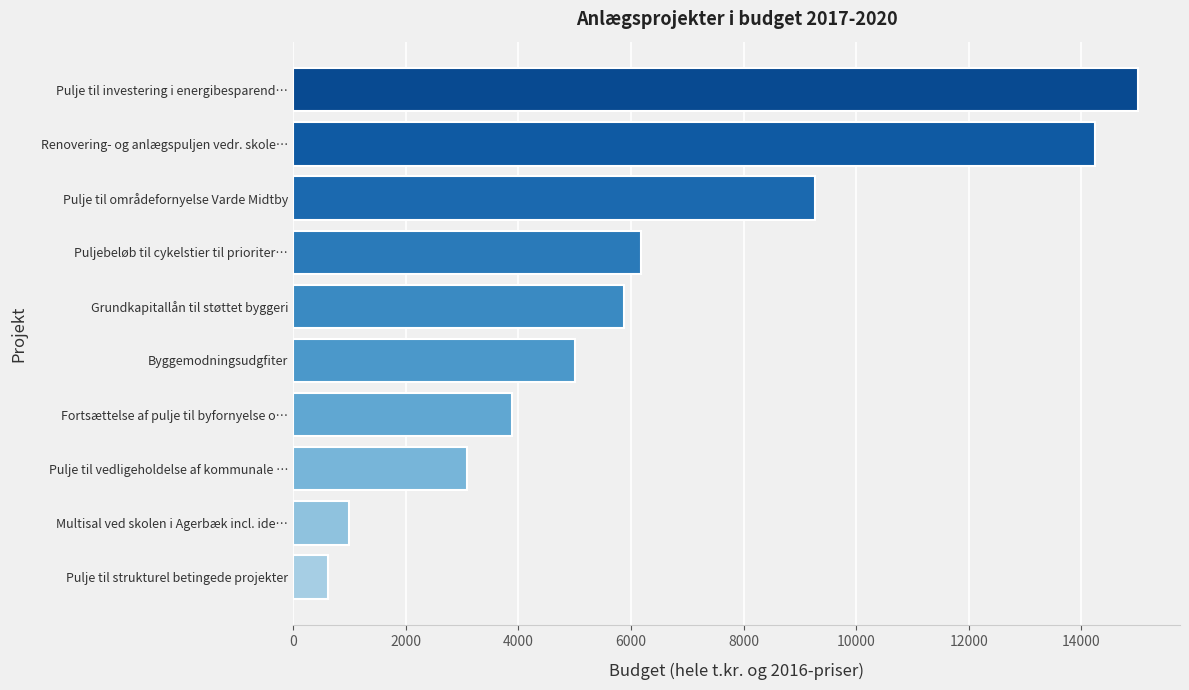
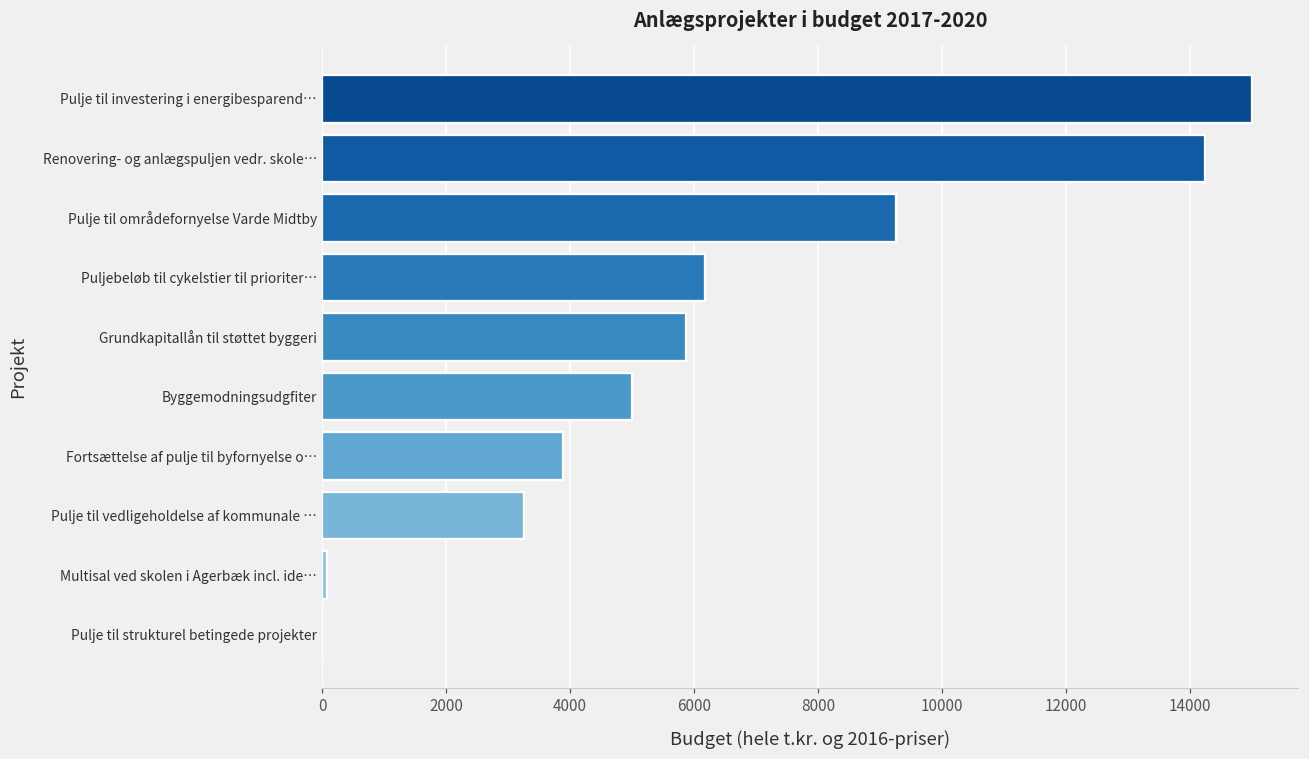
  {
    "Pulje til investering i energibesparend…": 15000,
    "Renovering- og anlægspuljen vedr. skole…": 14200,
    "Pulje til områdefornyelse Varde Midtby": 9300,
    "Puljebeløb til cykelstier til prioriter…": 6200,
    "Grundkapitallån til støttet byggeri": 5900,
    "Byggemodningsudgfiter": 5000,
    "Fortsættelse af pulje til byfornyelse o…": 3900,
-   "Pulje til vedligeholdelse af kommunale …": 3100,
-   "Multisal ved skolen i Agerbæk incl. ide…": 1000,
-   "Pulje til strukturel betingede projekter": 600
+   "Pulje til vedligeholdelse af kommunale …": 3300,
+   "Multisal ved skolen i Agerbæk incl. ide…": 100,
+   "Pulje til strukturel betingede projekter": 0
  }
